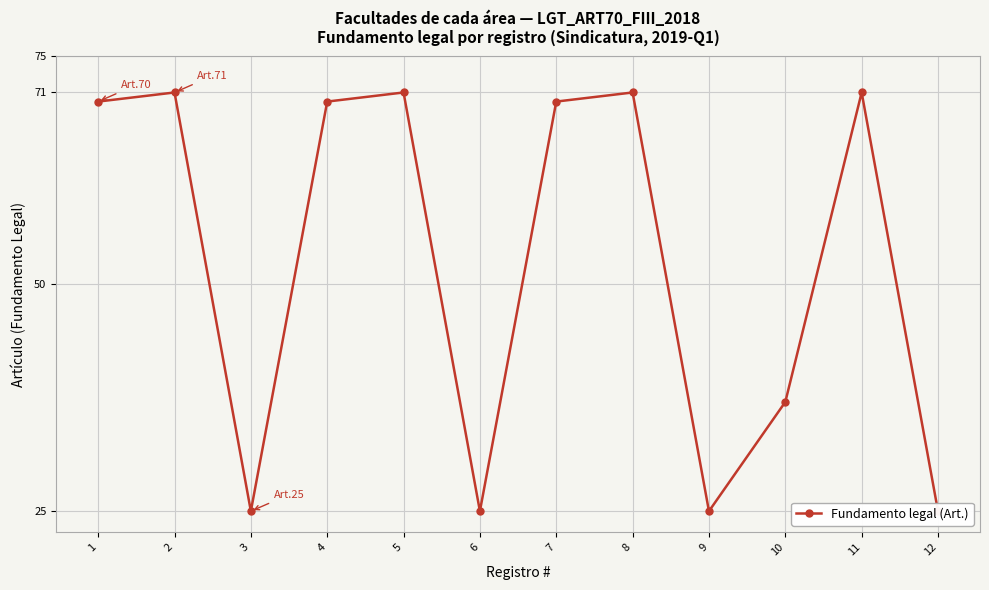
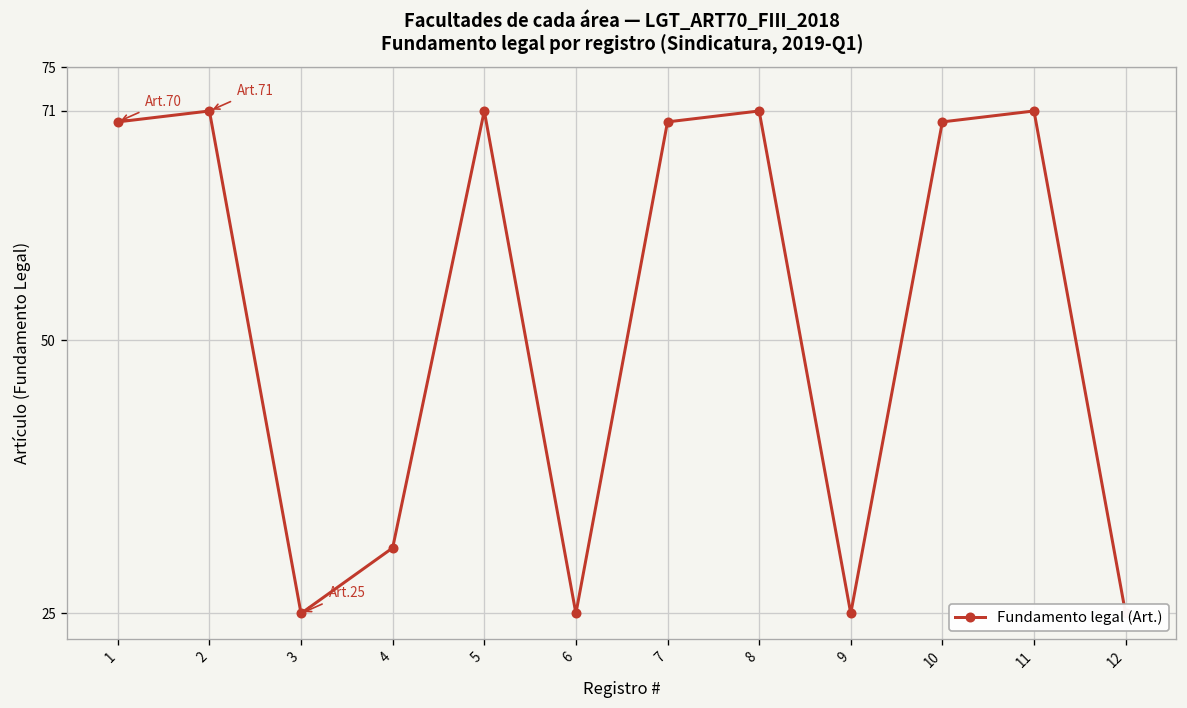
  {
-   "4": 70,
+   "4": 31,
    "5": 71,
    "6": 25,
    "7": 70,
    "8": 71,
    "9": 25,
-   "10": 37,
+   "10": 70,
    "11": 71
  }
